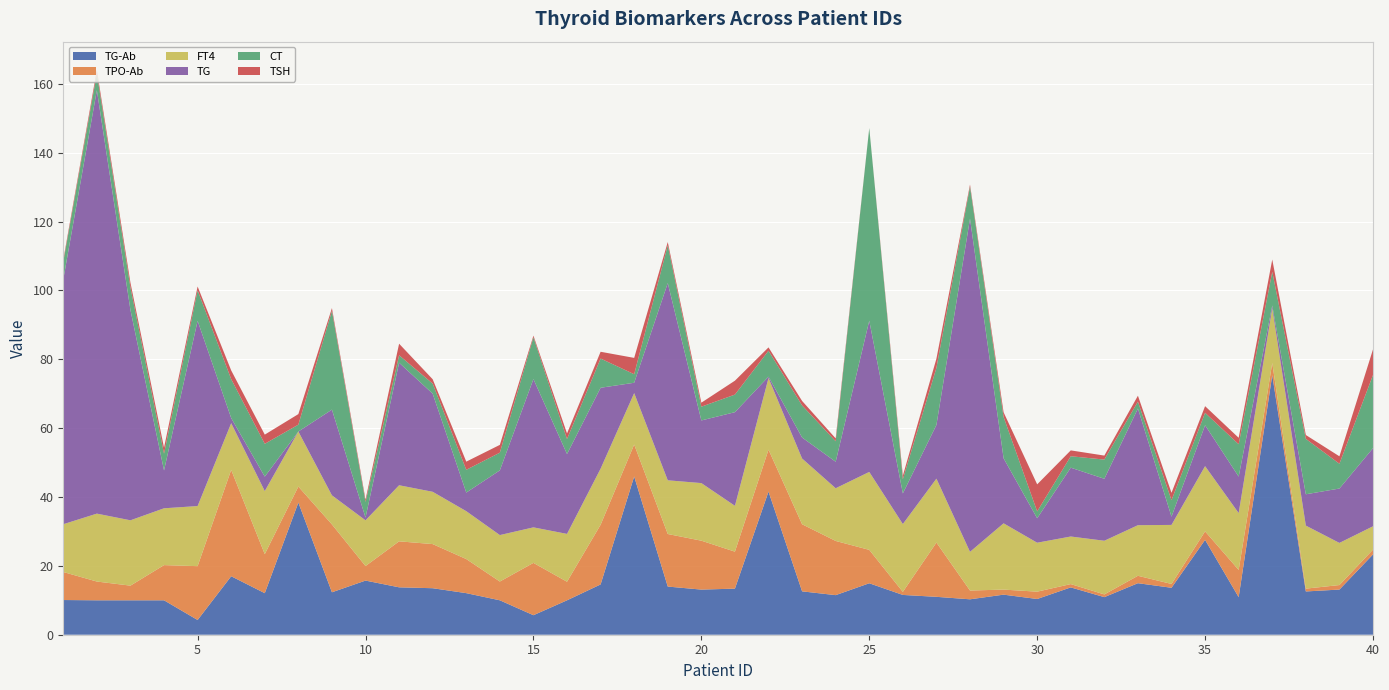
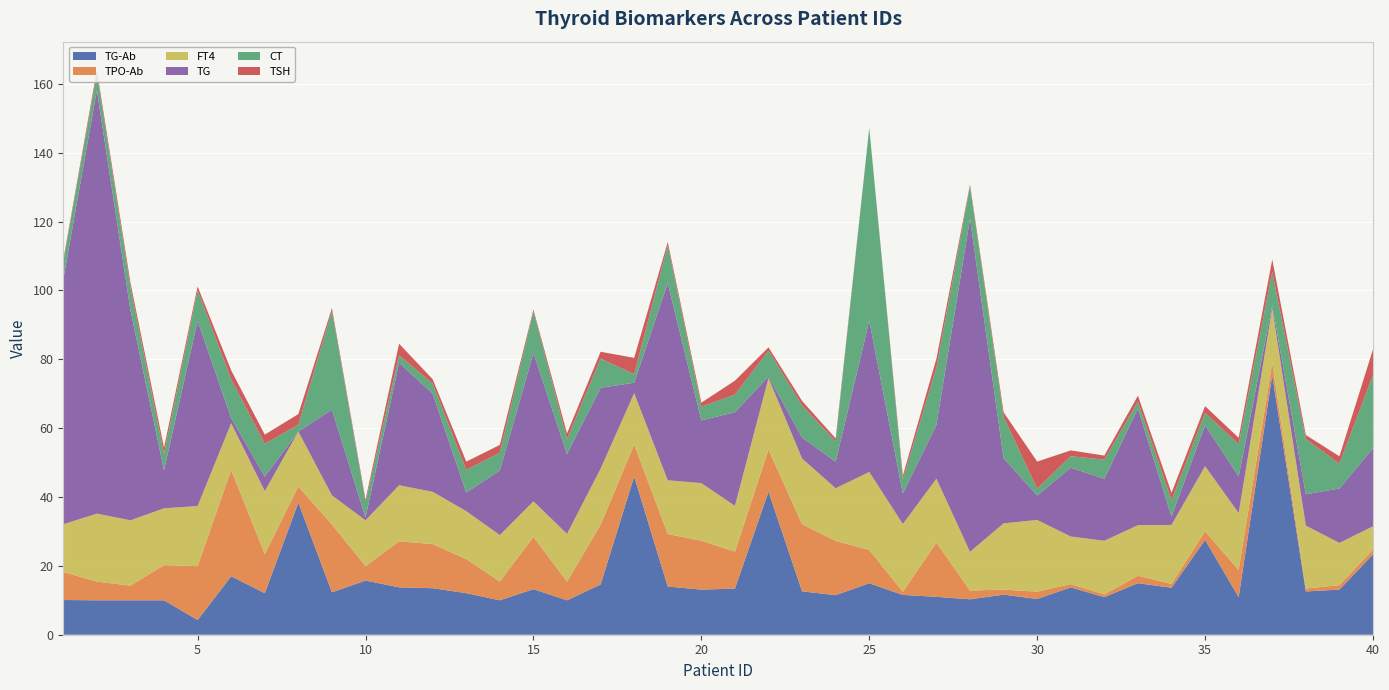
  {
    "TG-Ab": {
      "5": 4,
      "10": 16,
-     "15": 6,
+     "15": 13,
      "20": 13,
      "25": 15,
      "30": 10,
      "35": 28,
      "40": 23
    },
    "TPO-Ab": {
      "5": 16,
      "10": 4,
      "15": 15,
      "20": 14,
      "25": 10,
      "30": 2,
      "35": 2,
      "40": 1
    },
    "FT4": {
      "5": 17,
      "10": 13,
      "15": 10,
      "20": 17,
      "25": 23,
-     "30": 14,
+     "30": 21,
      "35": 19,
      "40": 7
    },
    "TG": {
      "5": 54,
      "10": 1,
      "15": 43,
      "20": 18,
      "25": 44,
      "30": 7,
      "35": 12,
      "40": 23
    },
    "CT": {
      "5": 9,
      "20": 4,
      "30": 2,
      "35": 4,
      "40": 21
    },
    "TSH": {
      "5": 1,
      "20": 1,
      "30": 8,
      "35": 2,
      "40": 7
    }
  }
